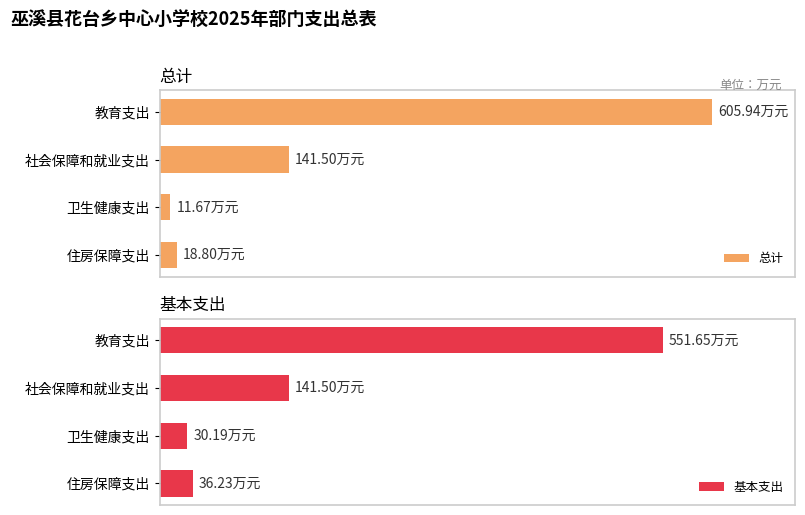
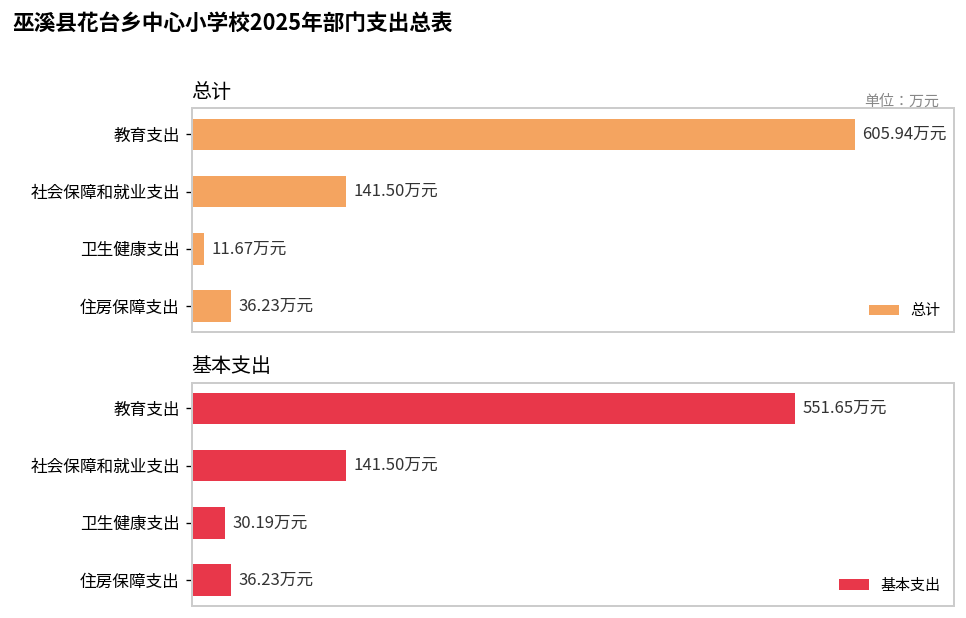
  {
    "总计": {
      "教育支出": 605.94,
      "社会保障和就业支出": 141.50,
      "卫生健康支出": 11.67,
-     "住房保障支出": 18.80
+     "住房保障支出": 36.23
    },
    "基本支出": {
      "教育支出": 551.65,
      "社会保障和就业支出": 141.50,
      "卫生健康支出": 30.19,
      "住房保障支出": 36.23
    }
  }
